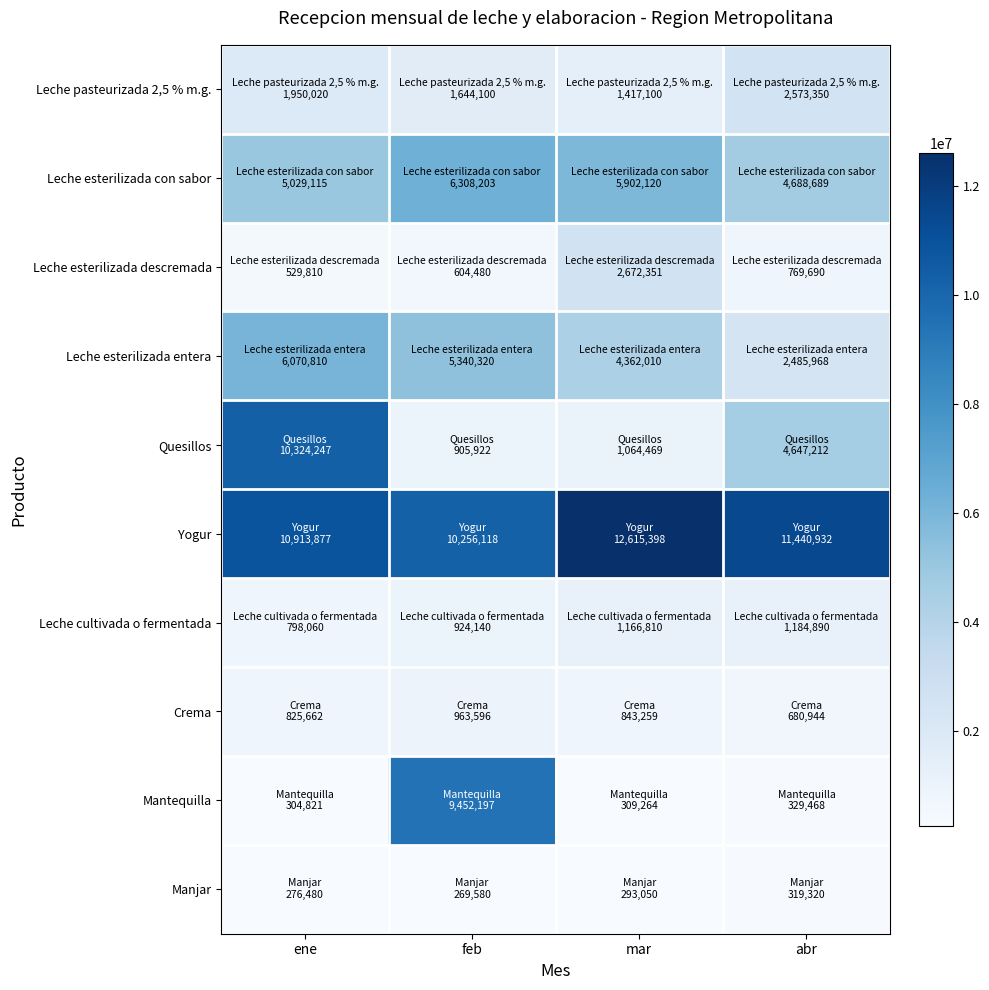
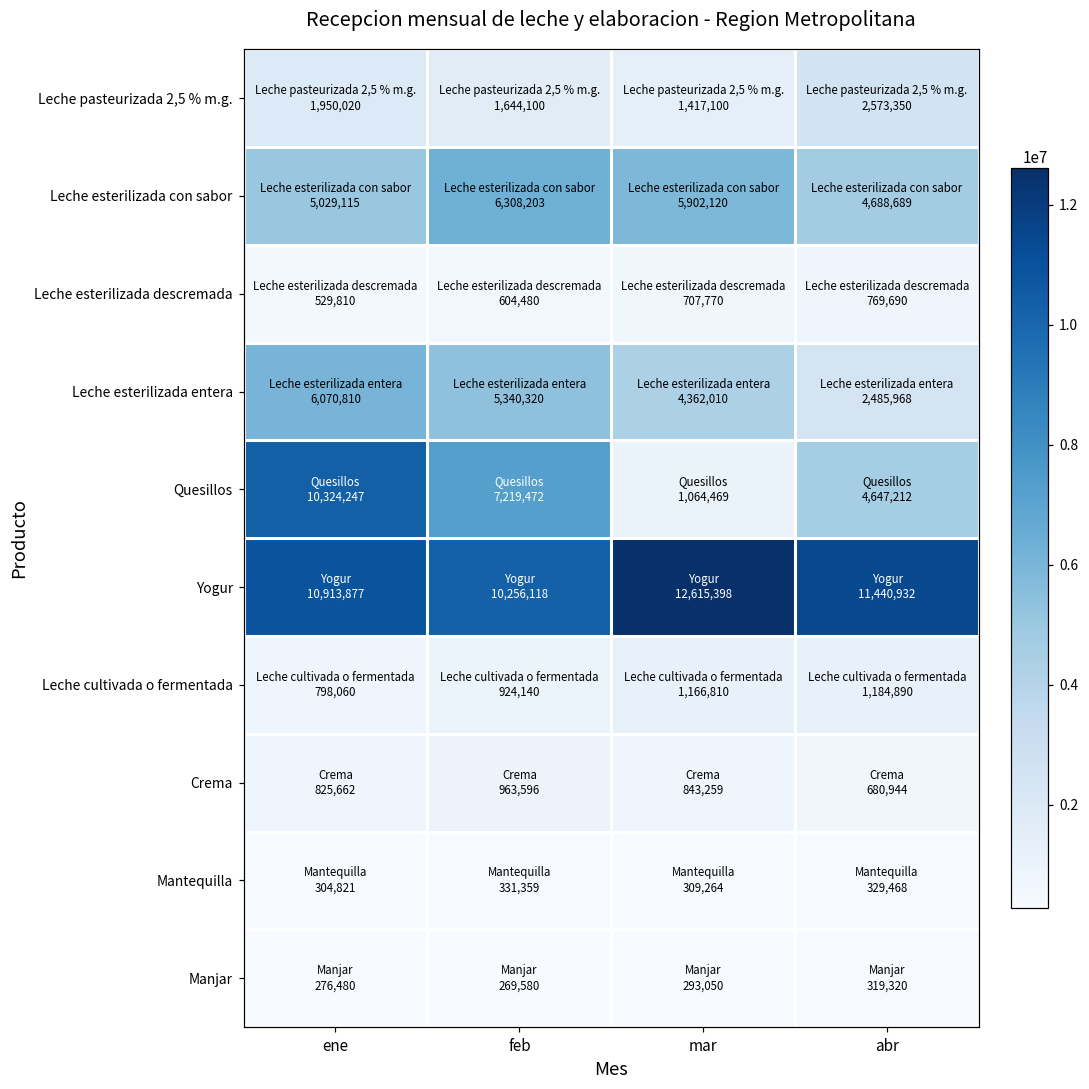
  {
    "Leche esterilizada con sabor": {
      "ene": "5,029,115",
      "feb": "6,308,203",
      "mar": "5,902,120",
      "abr": "4,688,689"
    },
    "Leche esterilizada descremada": {
      "ene": "529,810",
      "feb": "604,480",
-     "mar": "2,672,351",
+     "mar": "707,770",
      "abr": "769,690"
    },
    "Leche esterilizada entera": {
      "ene": "6,070,810",
      "feb": "5,340,320",
      "mar": "4,362,010",
      "abr": "2,485,968"
    },
    "Quesillos": {
      "ene": "10,324,247",
-     "feb": "905,922",
+     "feb": "7,219,472",
      "mar": "1,064,469",
      "abr": "4,647,212"
    },
    "Yogur": {
      "ene": "10,913,877",
      "feb": "10,256,118",
      "mar": "12,615,398",
      "abr": "11,440,932"
    },
    "Leche cultivada o fermentada": {
      "ene": "798,060",
      "feb": "924,140",
      "mar": "1,166,810",
      "abr": "1,184,890"
    },
    "Crema": {
      "ene": "825,662",
      "feb": "963,596",
      "mar": "843,259",
      "abr": "680,944"
    },
    "Mantequilla": {
      "ene": "304,821",
-     "feb": "9,452,197",
+     "feb": "331,359",
      "mar": "309,264",
      "abr": "329,468"
    },
    "Manjar": {
      "ene": "276,480",
      "feb": "269,580",
      "mar": "293,050",
      "abr": "319,320"
    }
  }
